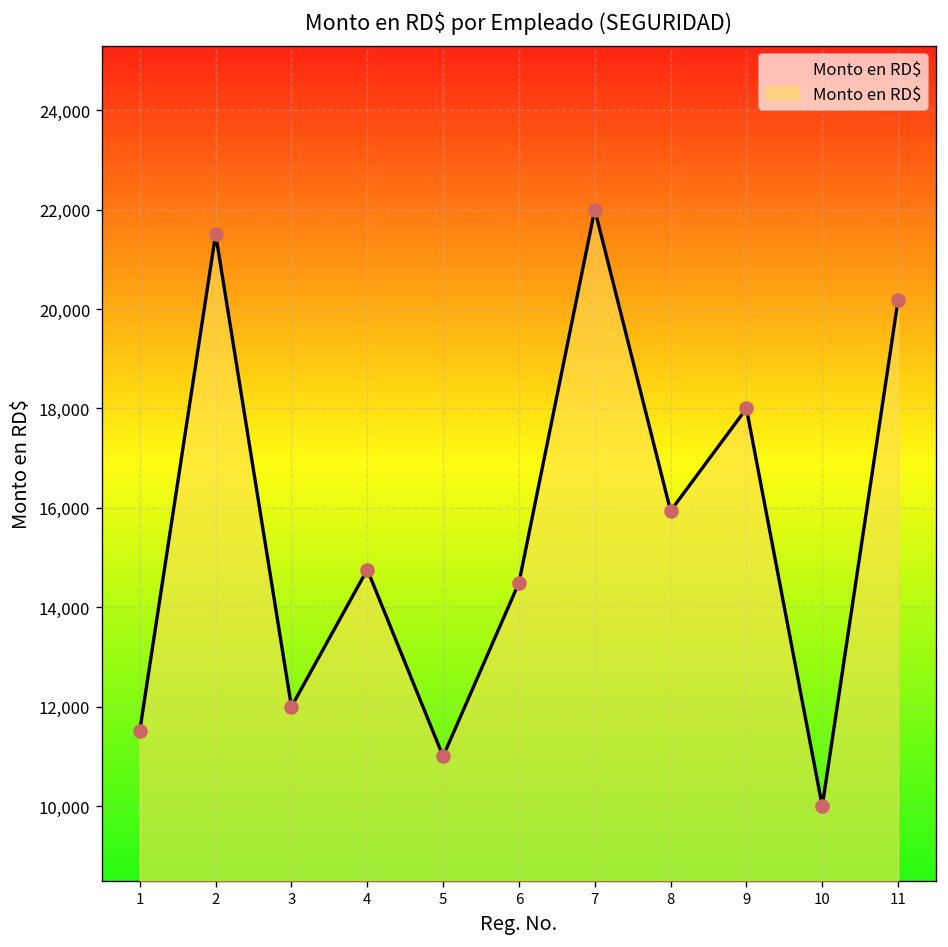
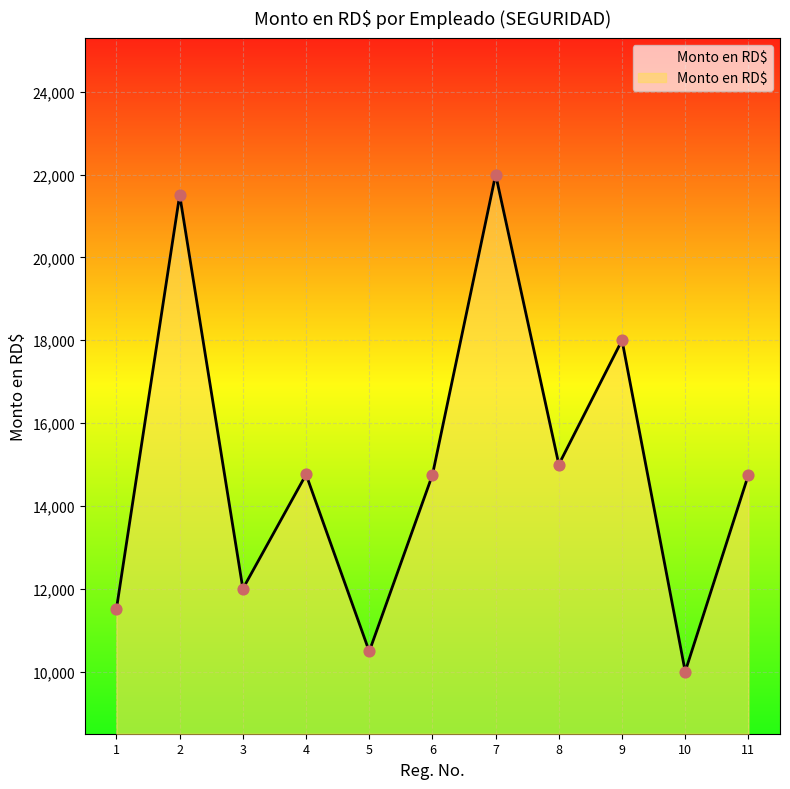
  {
    "1": "11,500",
    "2": "21,500",
    "3": "12,000",
    "4": "14,800",
-   "5": "11,000",
-   "6": "14,500",
+   "5": "10,500",
+   "6": "14,800",
    "7": "22,000",
-   "8": "15,900",
+   "8": "15,000",
    "9": "18,000",
    "10": "10,000",
-   "11": "20,200"
+   "11": "14,800"
  }
